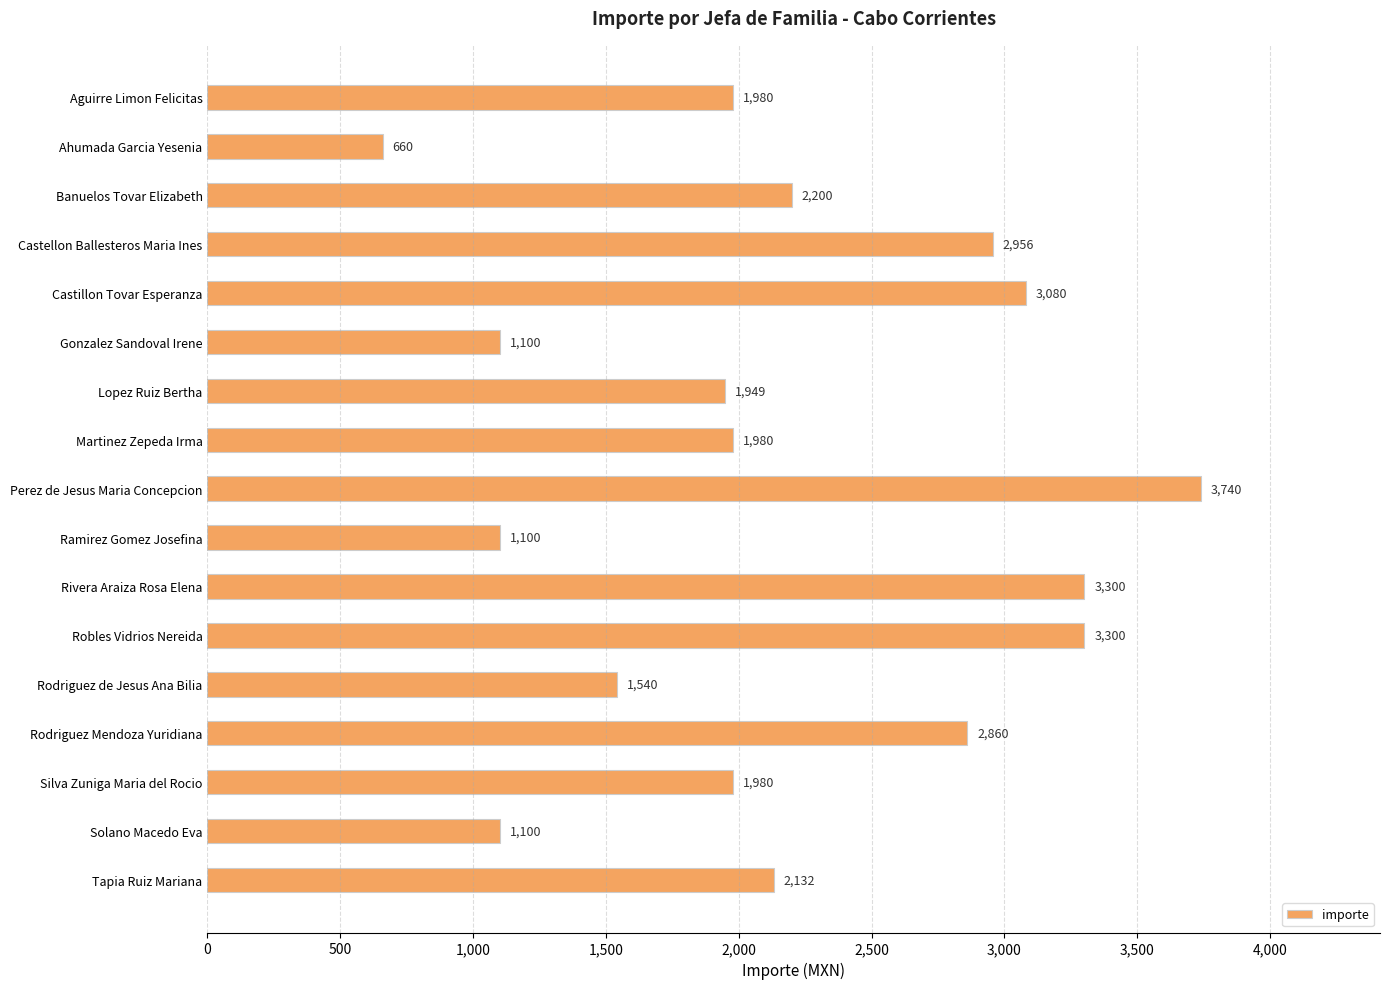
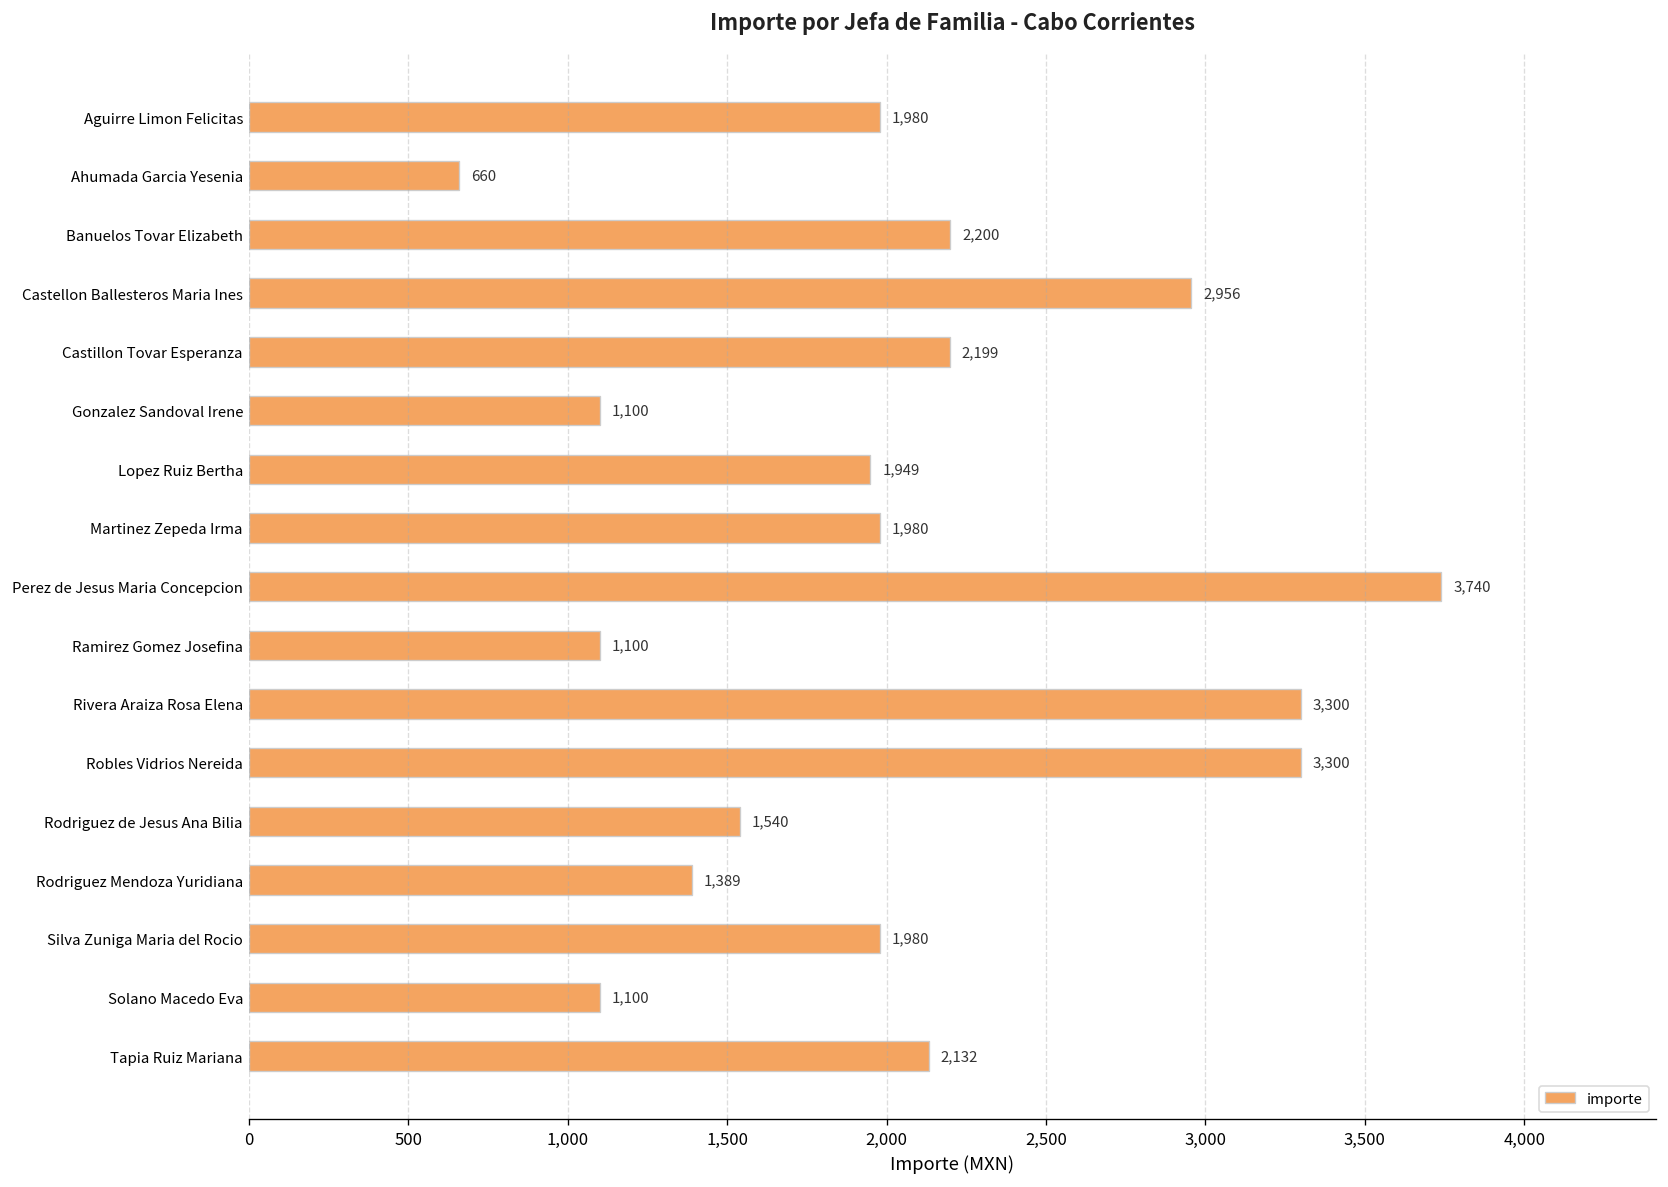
  {
    "Aguirre Limon Felicitas": "1,980",
    "Ahumada Garcia Yesenia": "660",
    "Banuelos Tovar Elizabeth": "2,200",
    "Castellon Ballesteros Maria Ines": "2,956",
-   "Castillon Tovar Esperanza": "3,080",
+   "Castillon Tovar Esperanza": "2,199",
    "Gonzalez Sandoval Irene": "1,100",
    "Lopez Ruiz Bertha": "1,949",
    "Martinez Zepeda Irma": "1,980",
    "Perez de Jesus Maria Concepcion": "3,740",
    "Ramirez Gomez Josefina": "1,100",
    "Rivera Araiza Rosa Elena": "3,300",
    "Robles Vidrios Nereida": "3,300",
    "Rodriguez de Jesus Ana Bilia": "1,540",
-   "Rodriguez Mendoza Yuridiana": "2,860",
+   "Rodriguez Mendoza Yuridiana": "1,389",
    "Silva Zuniga Maria del Rocio": "1,980",
    "Solano Macedo Eva": "1,100",
    "Tapia Ruiz Mariana": "2,132"
  }
